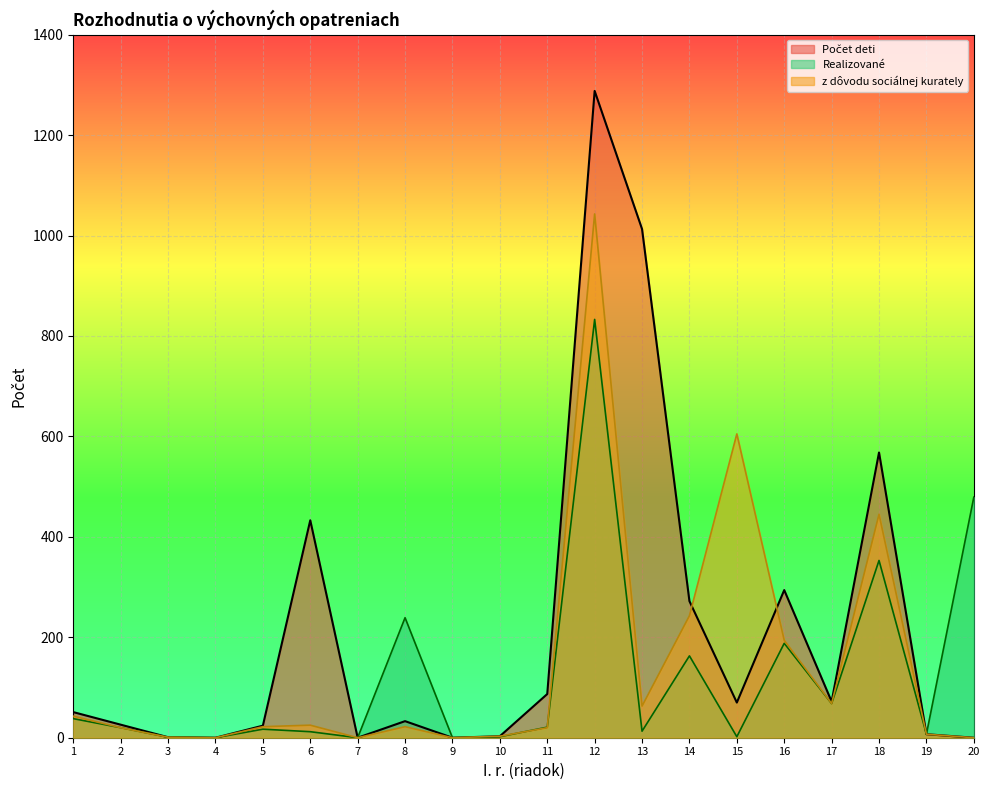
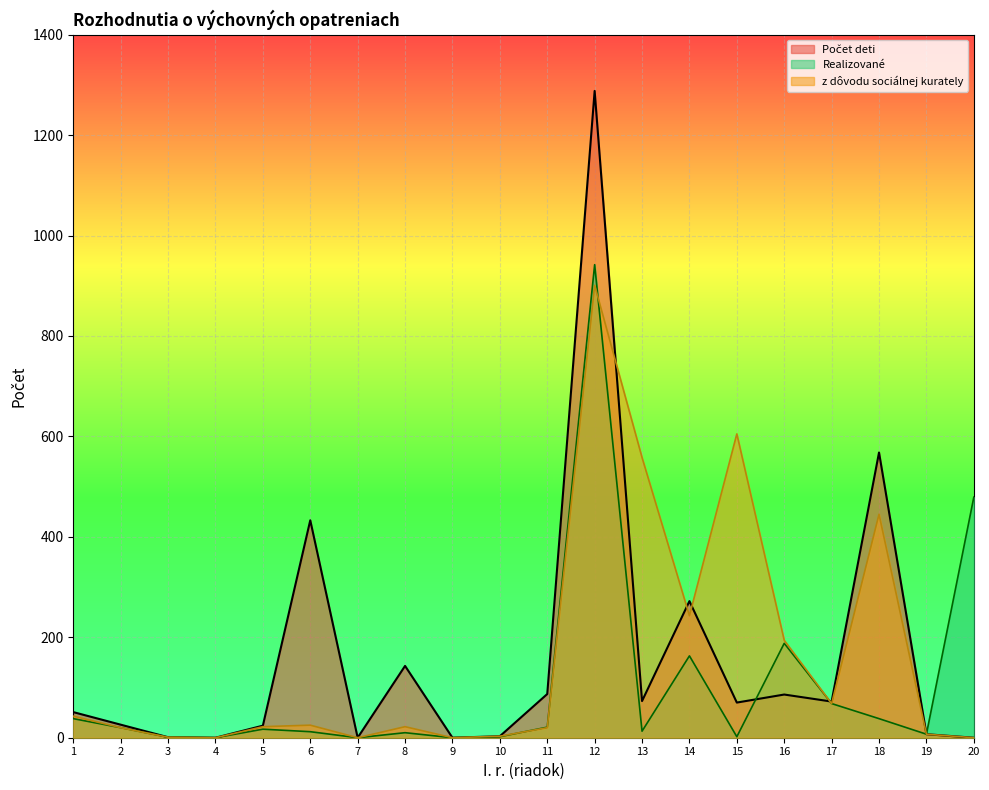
  {
    "Počet deti": {
      "1": 50,
      "2": 30,
      "6": 430,
-     "8": 30,
+     "8": 140,
      "11": 90,
      "12": 1290,
-     "13": 1010,
+     "13": 70,
      "14": 270,
      "15": 70,
-     "16": 290,
+     "16": 90,
      "18": 570
    },
    "Realizované": {
      "6": 10,
-     "8": 240,
-     "12": 830,
+     "8": 10,
+     "12": 940,
      "13": 10,
      "14": 160,
      "15": 0,
      "16": 190,
-     "18": 350,
+     "18": 40,
      "20": 480
    },
    "z dôvodu sociálnej kurately": {
      "6": 30,
      "8": 20,
-     "12": 1040,
-     "13": 60,
+     "12": 900,
+     "13": 560,
      "14": 240,
      "15": 610,
      "16": 190,
      "18": 450
    }
  }
